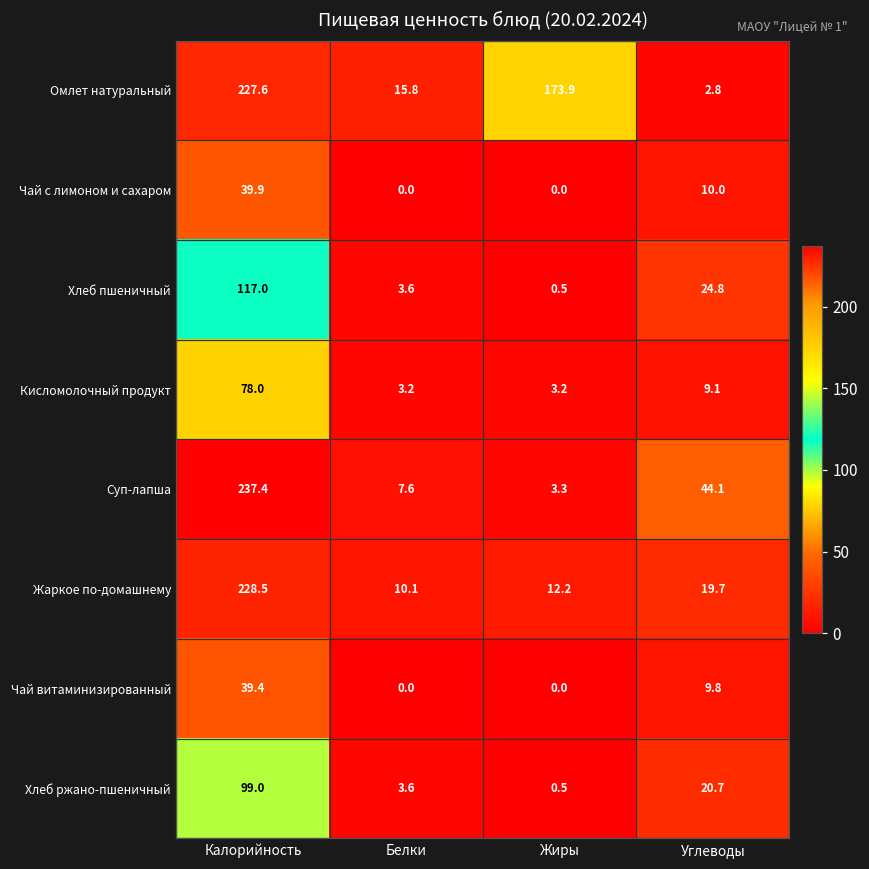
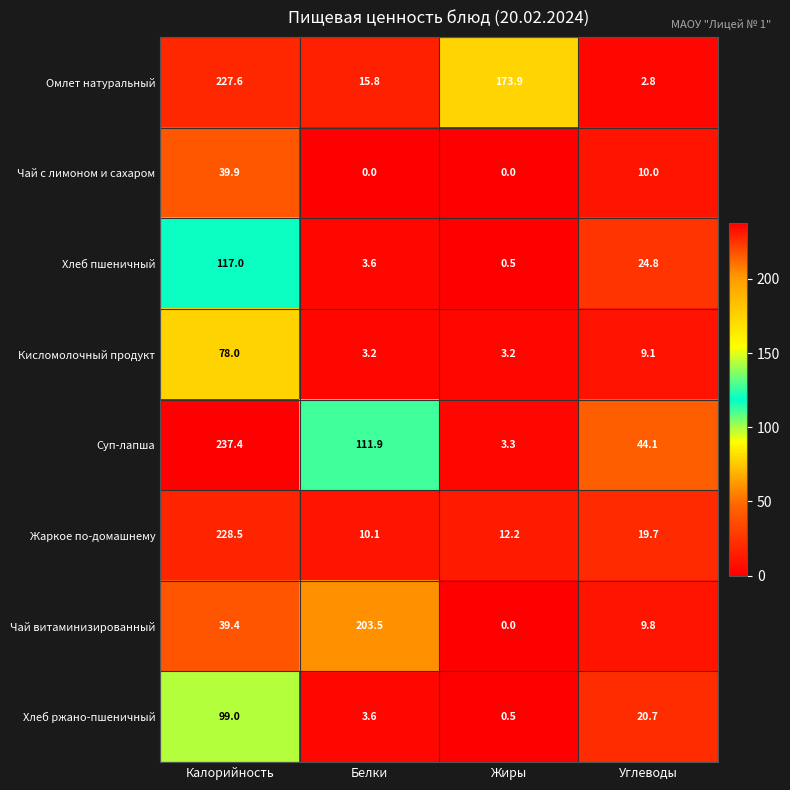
  {
    "Омлет натуральный": {
      "Калорийность": 227.6,
      "Белки": 15.8,
      "Жиры": 173.9,
      "Углеводы": 2.8
    },
    "Чай с лимоном и сахаром": {
      "Калорийность": 39.9,
      "Белки": 0.0,
      "Жиры": 0.0,
      "Углеводы": 10.0
    },
    "Хлеб пшеничный": {
      "Калорийность": 117.0,
      "Белки": 3.6,
      "Жиры": 0.5,
      "Углеводы": 24.8
    },
    "Кисломолочный продукт": {
      "Калорийность": 78.0,
      "Белки": 3.2,
      "Жиры": 3.2,
      "Углеводы": 9.1
    },
    "Суп-лапша": {
      "Калорийность": 237.4,
-     "Белки": 7.6,
+     "Белки": 111.9,
      "Жиры": 3.3,
      "Углеводы": 44.1
    },
    "Жаркое по-домашнему": {
      "Калорийность": 228.5,
      "Белки": 10.1,
      "Жиры": 12.2,
      "Углеводы": 19.7
    },
    "Чай витаминизированный": {
      "Калорийность": 39.4,
-     "Белки": 0.0,
+     "Белки": 203.5,
      "Жиры": 0.0,
      "Углеводы": 9.8
    },
    "Хлеб ржано-пшеничный": {
      "Калорийность": 99.0,
      "Белки": 3.6,
      "Жиры": 0.5,
      "Углеводы": 20.7
    }
  }
